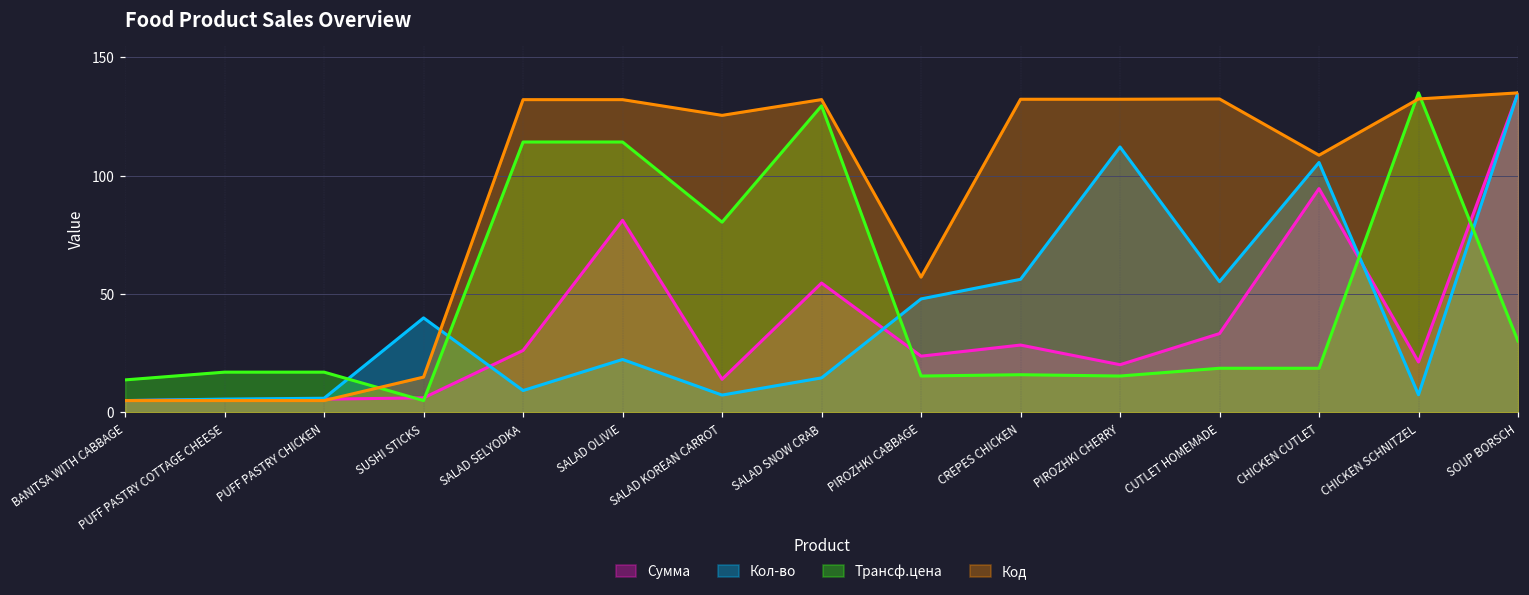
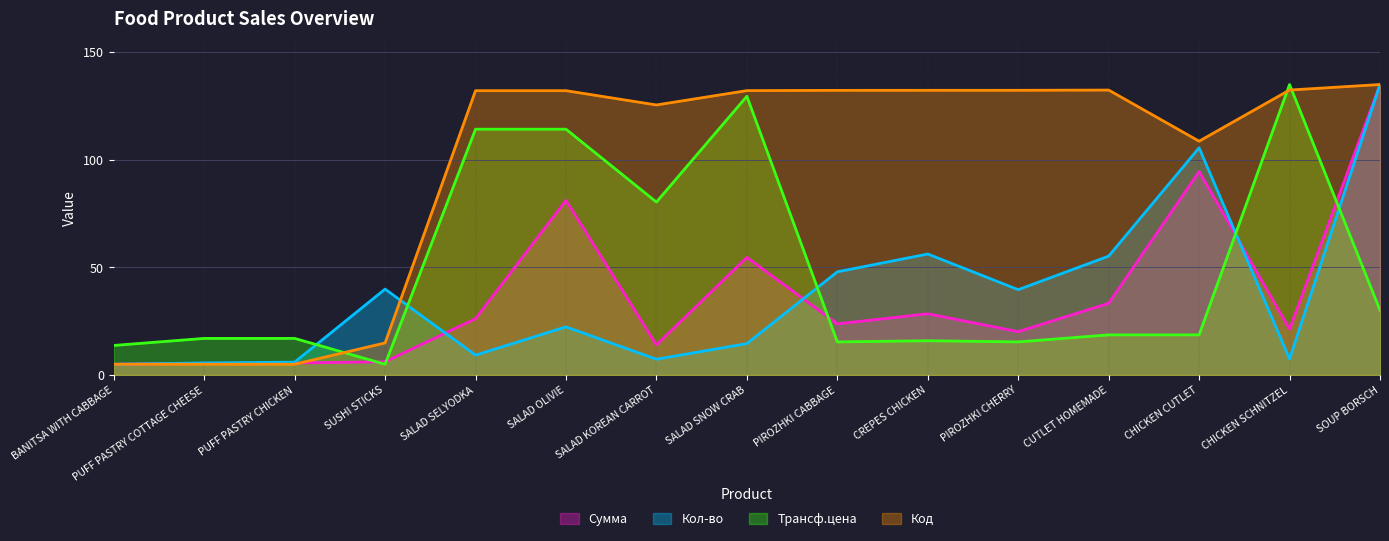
  {
    "Сумма": {
      "SALAD SELYODKA": 26,
      "SALAD OLIVIE": 81,
      "SALAD KOREAN CARROT": 14,
      "SALAD SNOW CRAB": 55,
      "PIROZHKI CABBAGE": 24,
      "CREPES CHICKEN": 28,
      "PIROZHKI CHERRY": 20,
      "CUTLET HOMEMADE": 33,
      "CHICKEN CUTLET": 95,
      "CHICKEN SCHNITZEL": 21
    },
    "Кол-во": {
      "SUSHI STICKS": 40,
      "SALAD SELYODKA": 9,
      "SALAD OLIVIE": 22,
      "SALAD KOREAN CARROT": 7,
      "SALAD SNOW CRAB": 15,
      "PIROZHKI CABBAGE": 48,
      "CREPES CHICKEN": 56,
-     "PIROZHKI CHERRY": 112,
+     "PIROZHKI CHERRY": 40,
      "CUTLET HOMEMADE": 55,
      "CHICKEN CUTLET": 106,
      "CHICKEN SCHNITZEL": 7
    },
    "Трансф.цена": {
      "BANITSA WITH CABBAGE": 14,
      "PUFF PASTRY COTTAGE CHEESE": 17,
      "PUFF PASTRY CHICKEN": 17,
      "SALAD SELYODKA": 114,
      "SALAD OLIVIE": 114,
      "SALAD KOREAN CARROT": 80,
      "SALAD SNOW CRAB": 130,
      "PIROZHKI CABBAGE": 15,
      "CREPES CHICKEN": 16,
      "PIROZHKI CHERRY": 15,
      "CUTLET HOMEMADE": 19,
      "CHICKEN CUTLET": 19,
      "CHICKEN SCHNITZEL": 135,
      "SOUP BORSCH": 30
    },
    "Код": {
      "SUSHI STICKS": 15,
      "SALAD SELYODKA": 132,
      "SALAD OLIVIE": 132,
      "SALAD KOREAN CARROT": 126,
      "SALAD SNOW CRAB": 132,
-     "PIROZHKI CABBAGE": 57,
+     "PIROZHKI CABBAGE": 132,
      "CREPES CHICKEN": 132,
      "PIROZHKI CHERRY": 132,
      "CUTLET HOMEMADE": 132,
      "CHICKEN CUTLET": 109,
      "CHICKEN SCHNITZEL": 132
    }
  }
